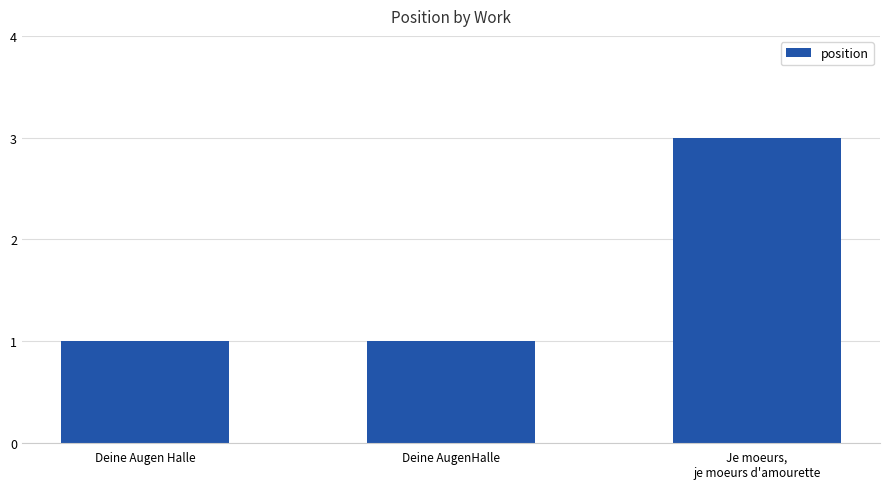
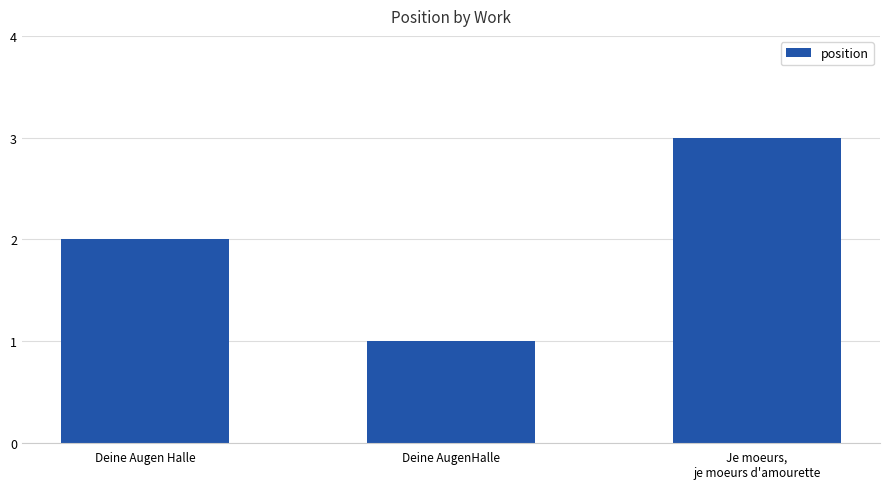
  {
-   "Deine Augen Halle": 1,
+   "Deine Augen Halle": 2,
    "Deine AugenHalle": 1,
    "Je moeurs, je moeurs d'amourette": 3
  }
